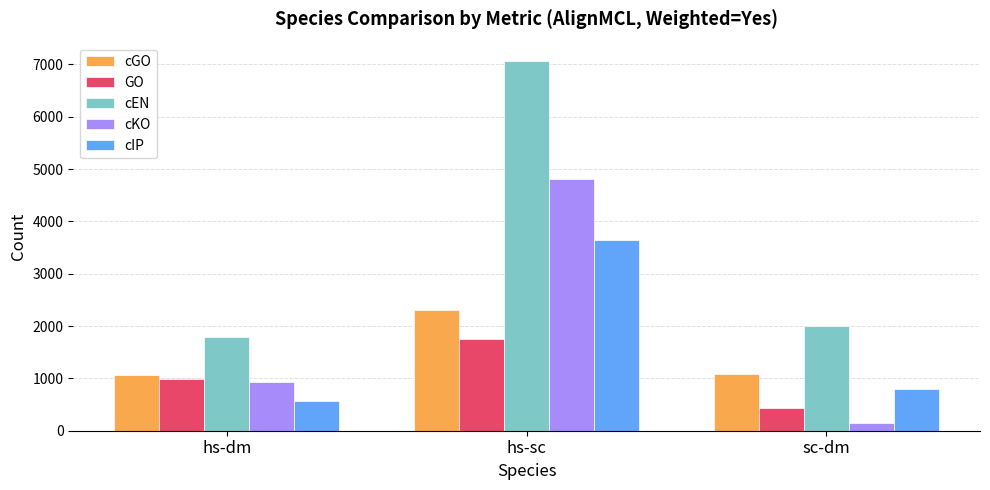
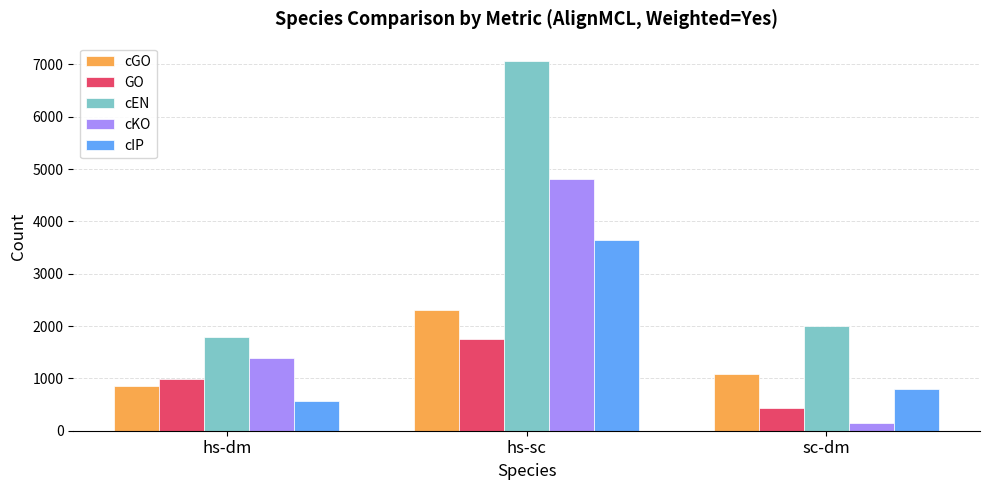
  {
    "cGO": {
-     "hs-dm": 1100,
+     "hs-dm": 900,
      "hs-sc": 2300,
      "sc-dm": 1100
    },
    "GO": {
      "hs-dm": 1000,
      "hs-sc": 1800,
      "sc-dm": 400
    },
    "cEN": {
      "hs-dm": 1800,
      "hs-sc": 7100,
      "sc-dm": 2000
    },
    "cKO": {
-     "hs-dm": 900,
+     "hs-dm": 1400,
      "hs-sc": 4800,
      "sc-dm": 200
    },
    "cIP": {
      "hs-dm": 600,
      "hs-sc": 3600,
      "sc-dm": 800
    }
  }
